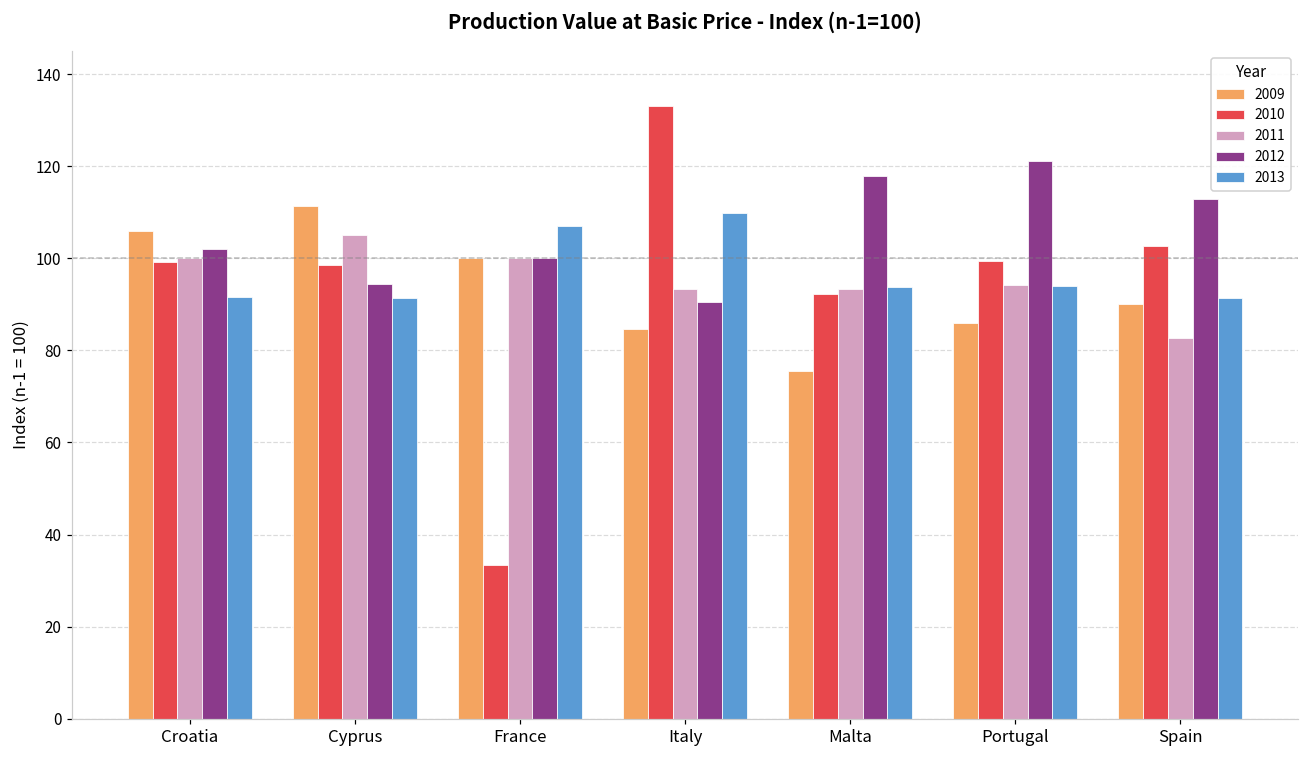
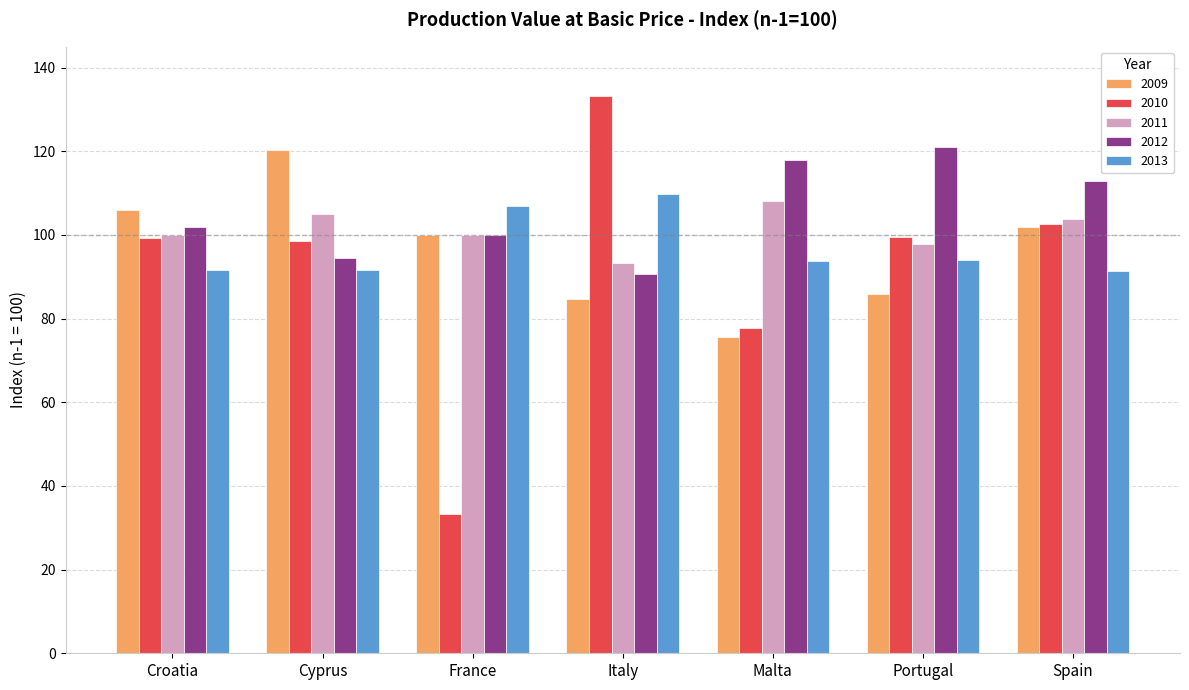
  {
    "2009": {
      "Croatia": 106,
-     "Cyprus": 111,
+     "Cyprus": 120,
      "France": 100,
      "Italy": 85,
      "Malta": 76,
      "Portugal": 86,
-     "Spain": 90
+     "Spain": 102
    },
    "2010": {
      "Croatia": 99,
      "Cyprus": 99,
      "France": 33,
      "Italy": 133,
-     "Malta": 92,
+     "Malta": 78,
      "Portugal": 99,
      "Spain": 103
    },
    "2011": {
      "Croatia": 100,
      "Cyprus": 105,
      "France": 100,
      "Italy": 93,
-     "Malta": 93,
-     "Portugal": 94,
-     "Spain": 83
+     "Malta": 108,
+     "Portugal": 98,
+     "Spain": 104
    },
    "2012": {
      "Croatia": 102,
      "Cyprus": 94,
      "France": 100,
      "Italy": 91,
      "Malta": 118,
      "Portugal": 121,
      "Spain": 113
    },
    "2013": {
      "Croatia": 92,
      "Cyprus": 92,
      "France": 107,
      "Italy": 110,
      "Malta": 94,
      "Portugal": 94,
      "Spain": 91
    }
  }
